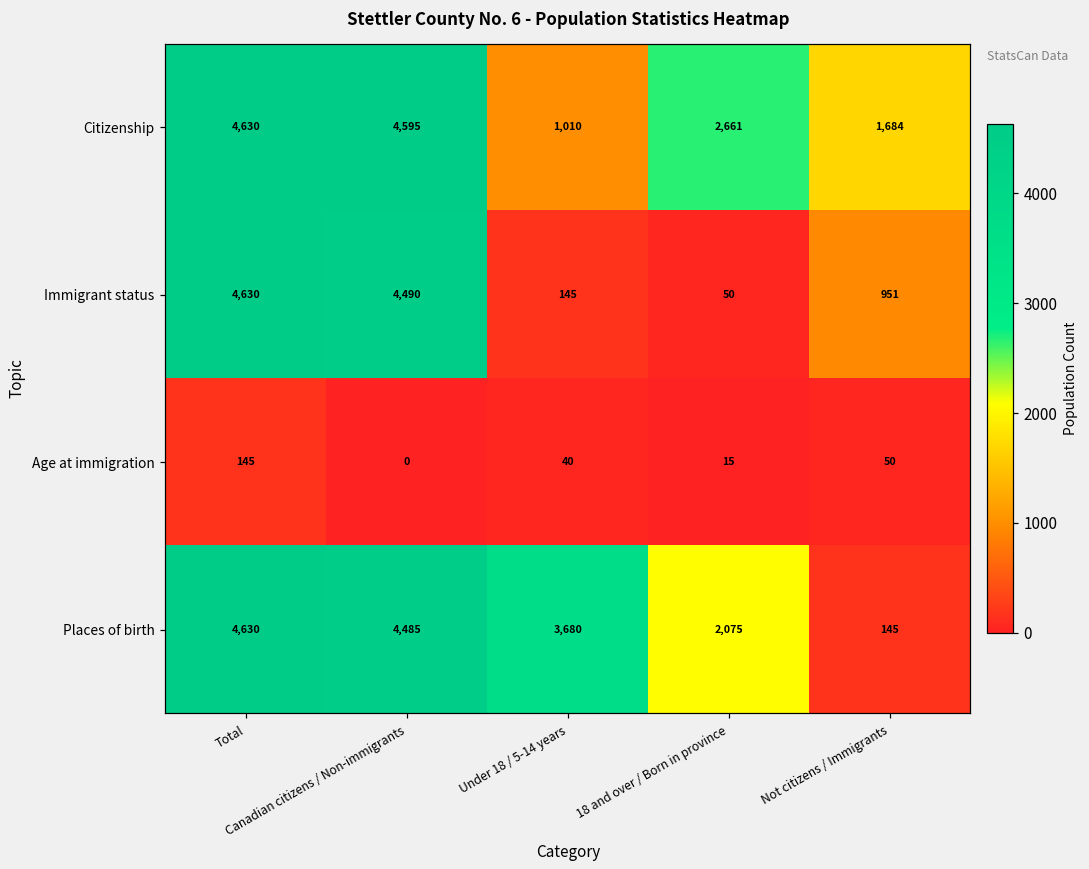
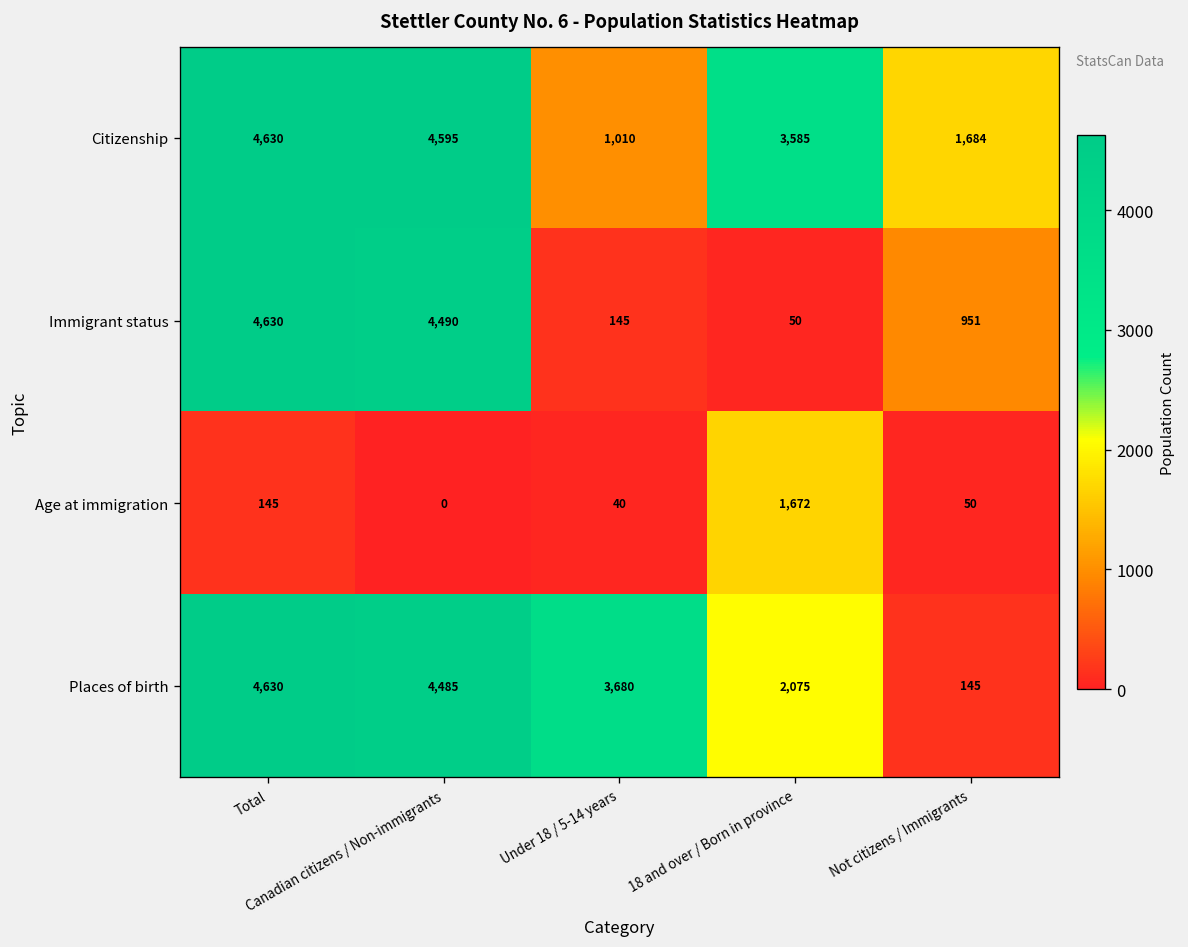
  {
    "Citizenship": {
      "Total": "4,630",
      "Canadian citizens / Non-immigrants": "4,595",
      "Under 18 / 5-14 years": "1,010",
-     "18 and over / Born in province": "2,661",
+     "18 and over / Born in province": "3,585",
      "Not citizens / Immigrants": "1,684"
    },
    "Immigrant status": {
      "Total": "4,630",
      "Canadian citizens / Non-immigrants": "4,490",
      "Under 18 / 5-14 years": "145",
      "18 and over / Born in province": "50",
      "Not citizens / Immigrants": "951"
    },
    "Age at immigration": {
      "Total": "145",
      "Canadian citizens / Non-immigrants": "0",
      "Under 18 / 5-14 years": "40",
-     "18 and over / Born in province": "15",
+     "18 and over / Born in province": "1,672",
      "Not citizens / Immigrants": "50"
    },
    "Places of birth": {
      "Total": "4,630",
      "Canadian citizens / Non-immigrants": "4,485",
      "Under 18 / 5-14 years": "3,680",
      "18 and over / Born in province": "2,075",
      "Not citizens / Immigrants": "145"
    }
  }
